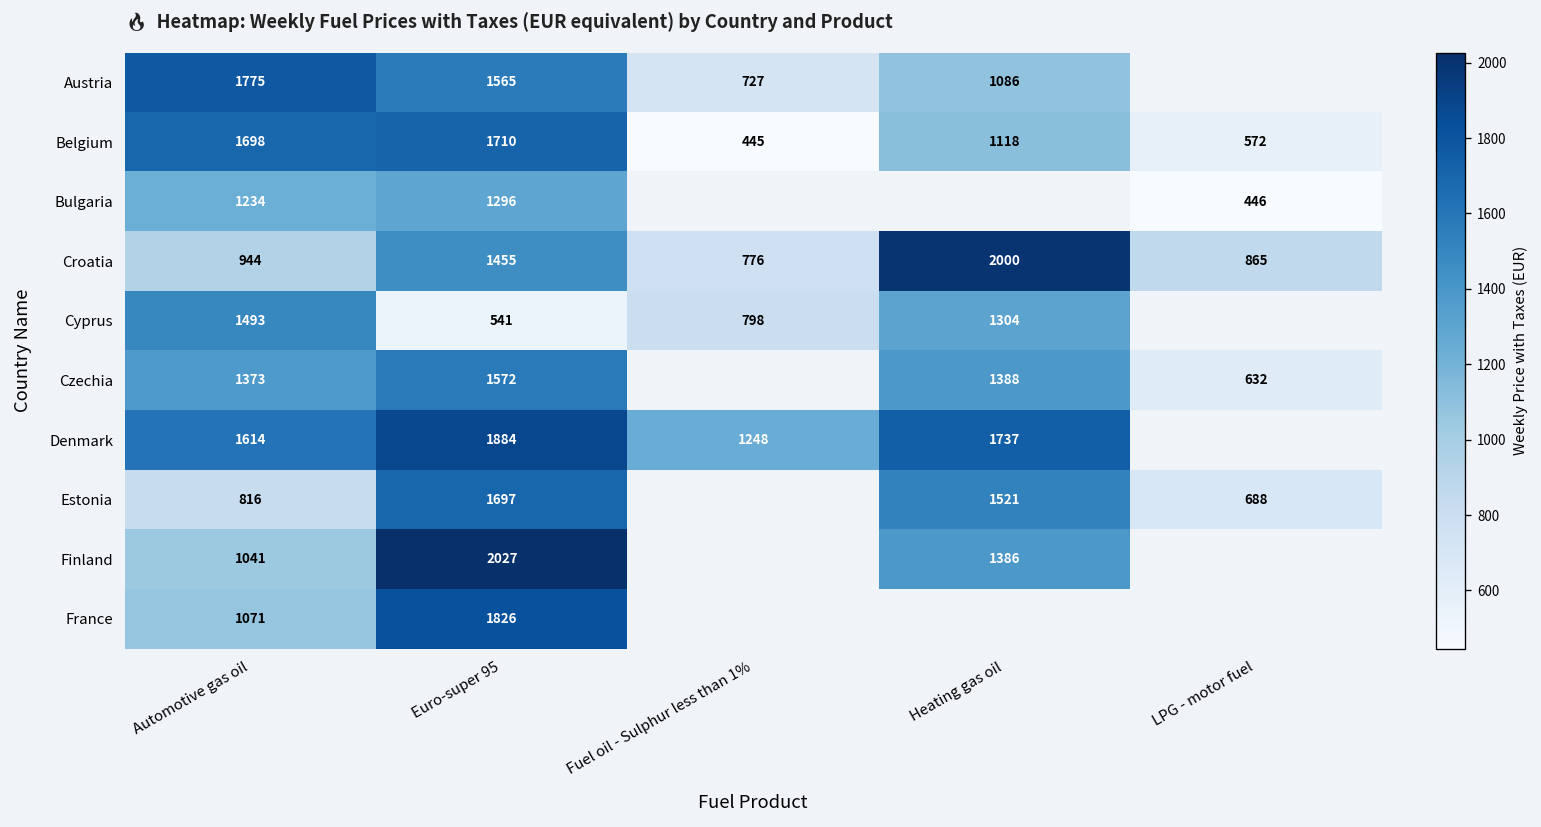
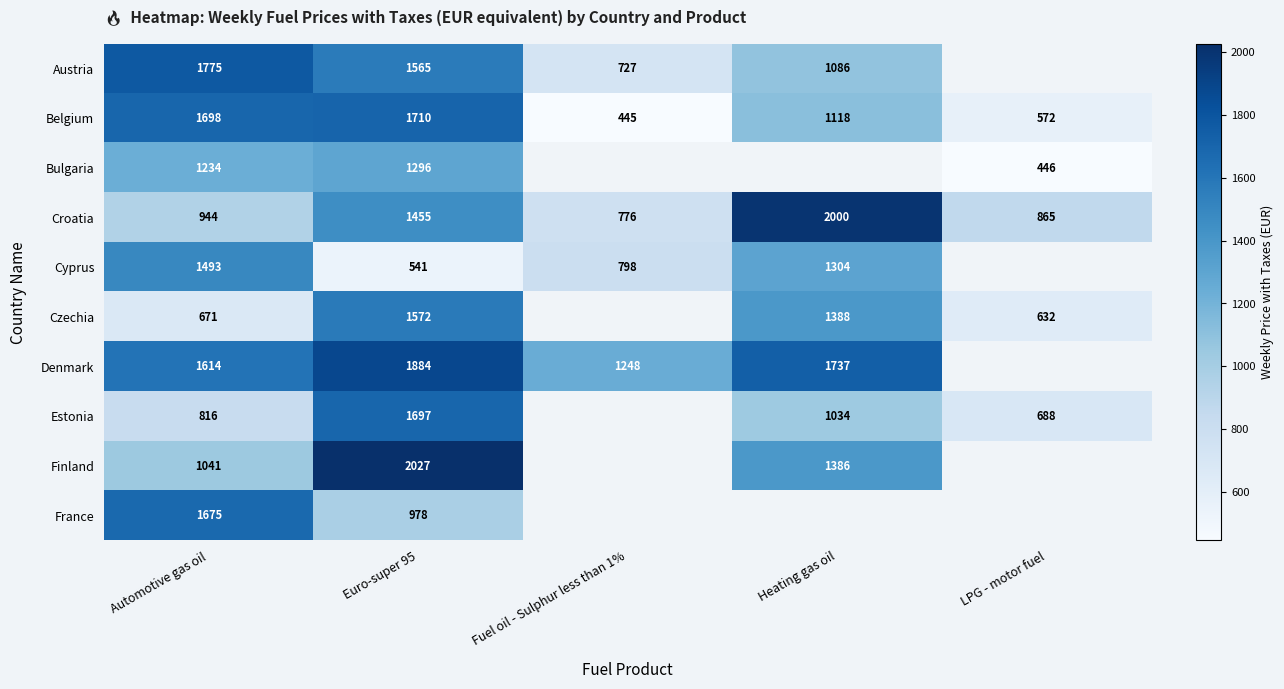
  {
    "Austria": {
      "Automotive gas oil": 1775,
      "Euro-super 95": 1565,
      "Fuel oil - Sulphur less than 1%": 727,
      "Heating gas oil": 1086
    },
    "Belgium": {
      "Automotive gas oil": 1698,
      "Euro-super 95": 1710,
      "Fuel oil - Sulphur less than 1%": 445,
      "Heating gas oil": 1118,
      "LPG - motor fuel": 572
    },
    "Bulgaria": {
      "Automotive gas oil": 1234,
      "Euro-super 95": 1296,
      "LPG - motor fuel": 446
    },
    "Croatia": {
      "Automotive gas oil": 944,
      "Euro-super 95": 1455,
      "Fuel oil - Sulphur less than 1%": 776,
      "Heating gas oil": 2000,
      "LPG - motor fuel": 865
    },
    "Cyprus": {
      "Automotive gas oil": 1493,
      "Euro-super 95": 541,
      "Fuel oil - Sulphur less than 1%": 798,
      "Heating gas oil": 1304
    },
    "Czechia": {
-     "Automotive gas oil": 1373,
+     "Automotive gas oil": 671,
      "Euro-super 95": 1572,
      "Heating gas oil": 1388,
      "LPG - motor fuel": 632
    },
    "Denmark": {
      "Automotive gas oil": 1614,
      "Euro-super 95": 1884,
      "Fuel oil - Sulphur less than 1%": 1248,
      "Heating gas oil": 1737
    },
    "Estonia": {
      "Automotive gas oil": 816,
      "Euro-super 95": 1697,
-     "Heating gas oil": 1521,
+     "Heating gas oil": 1034,
      "LPG - motor fuel": 688
    },
    "Finland": {
      "Automotive gas oil": 1041,
      "Euro-super 95": 2027,
      "Heating gas oil": 1386
    },
    "France": {
-     "Automotive gas oil": 1071,
-     "Euro-super 95": 1826
+     "Automotive gas oil": 1675,
+     "Euro-super 95": 978
    }
  }
